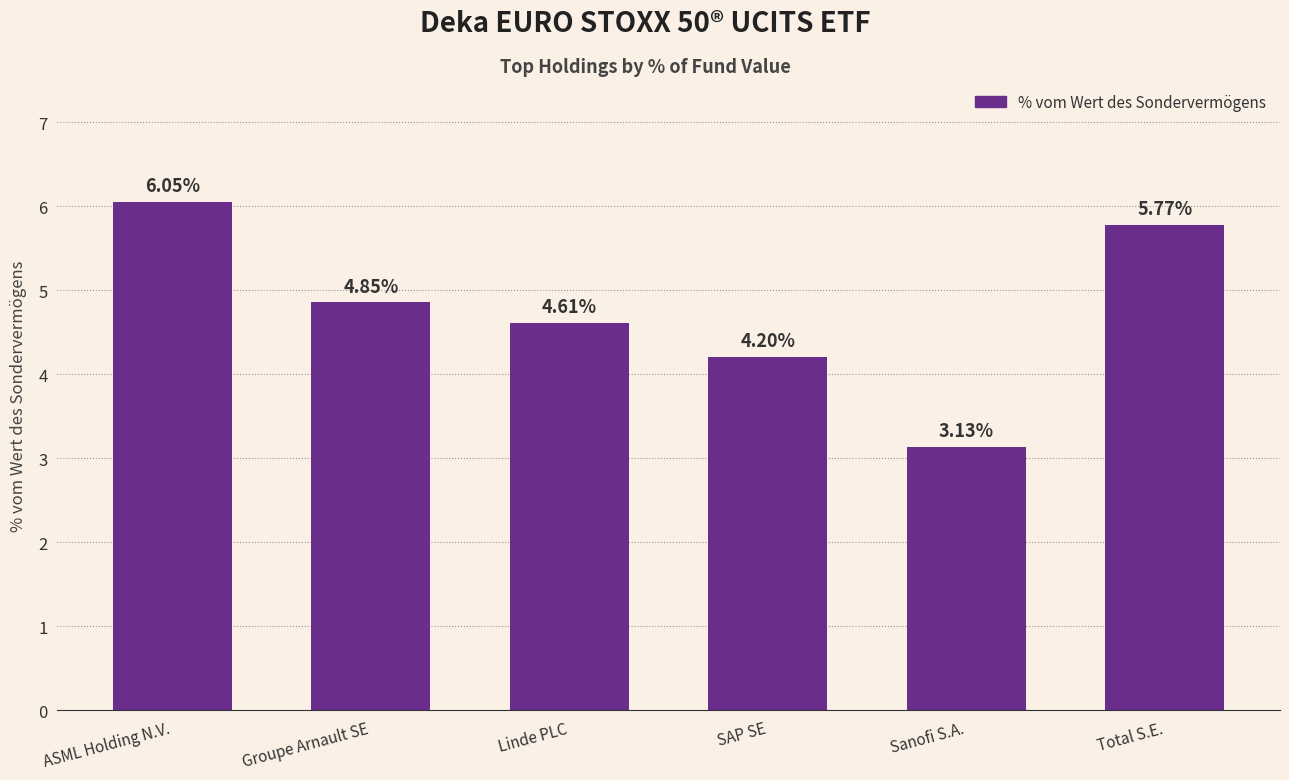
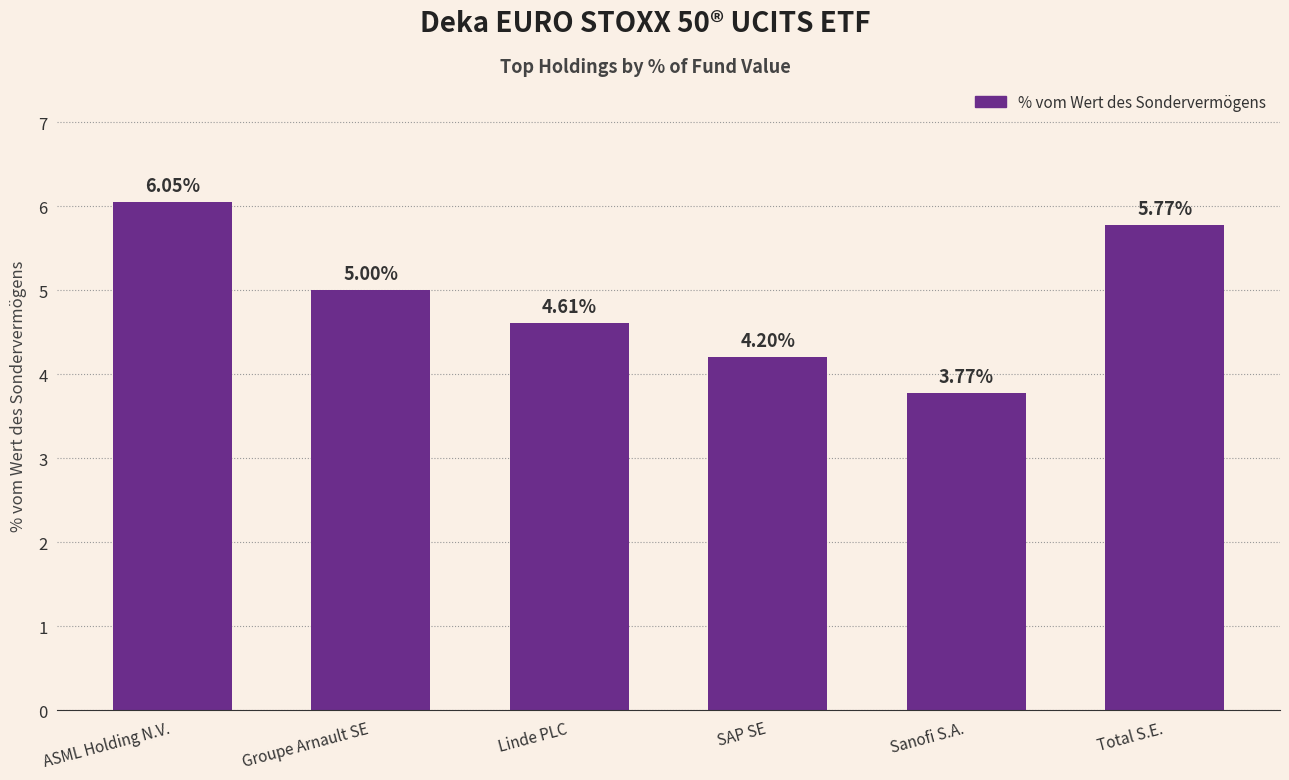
  {
    "ASML Holding N.V.": "6.05%",
-   "Groupe Arnault SE": "4.85%",
+   "Groupe Arnault SE": "5.00%",
    "Linde PLC": "4.61%",
    "SAP SE": "4.20%",
-   "Sanofi S.A.": "3.13%",
+   "Sanofi S.A.": "3.77%",
    "Total S.E.": "5.77%"
  }
